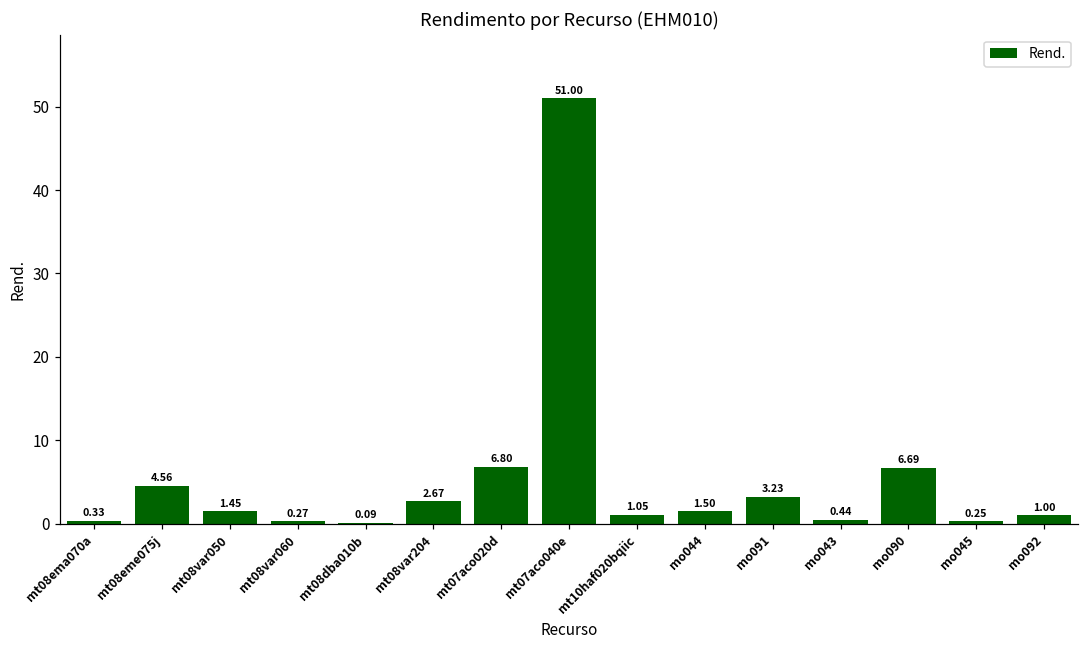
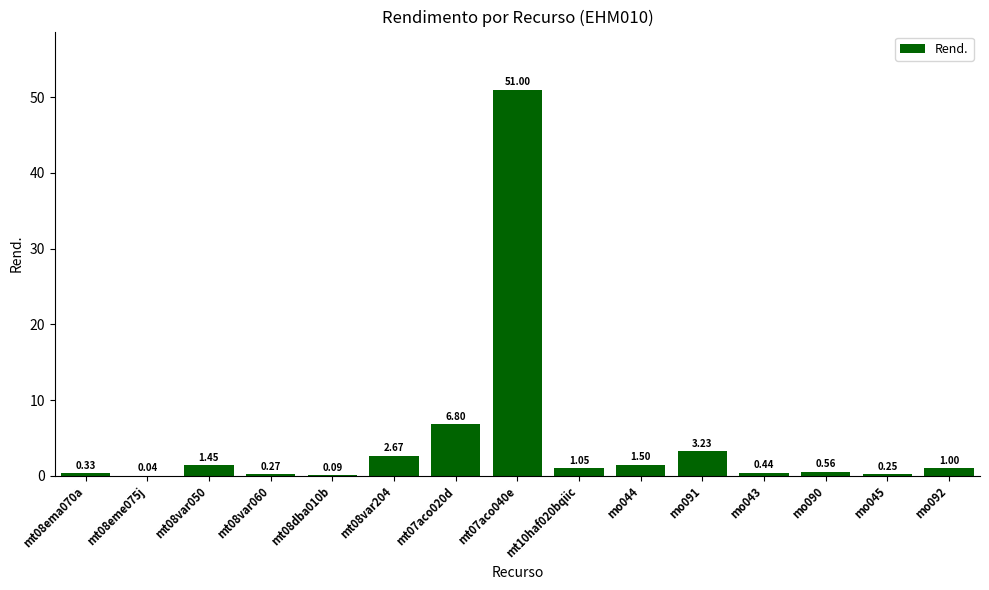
  {
    "mt08ema070a": 0.33,
-   "mt08eme075j": 4.56,
+   "mt08eme075j": 0.04,
    "mt08var050": 1.45,
    "mt08var060": 0.27,
    "mt08dba010b": 0.09,
    "mt08var204": 2.67,
    "mt07aco020d": 6.80,
    "mt07aco040e": 51.00,
    "mt10haf020bqiic": 1.05,
    "mo044": 1.50,
    "mo091": 3.23,
    "mo043": 0.44,
-   "mo090": 6.69,
+   "mo090": 0.56,
    "mo045": 0.25,
    "mo092": 1.00
  }
